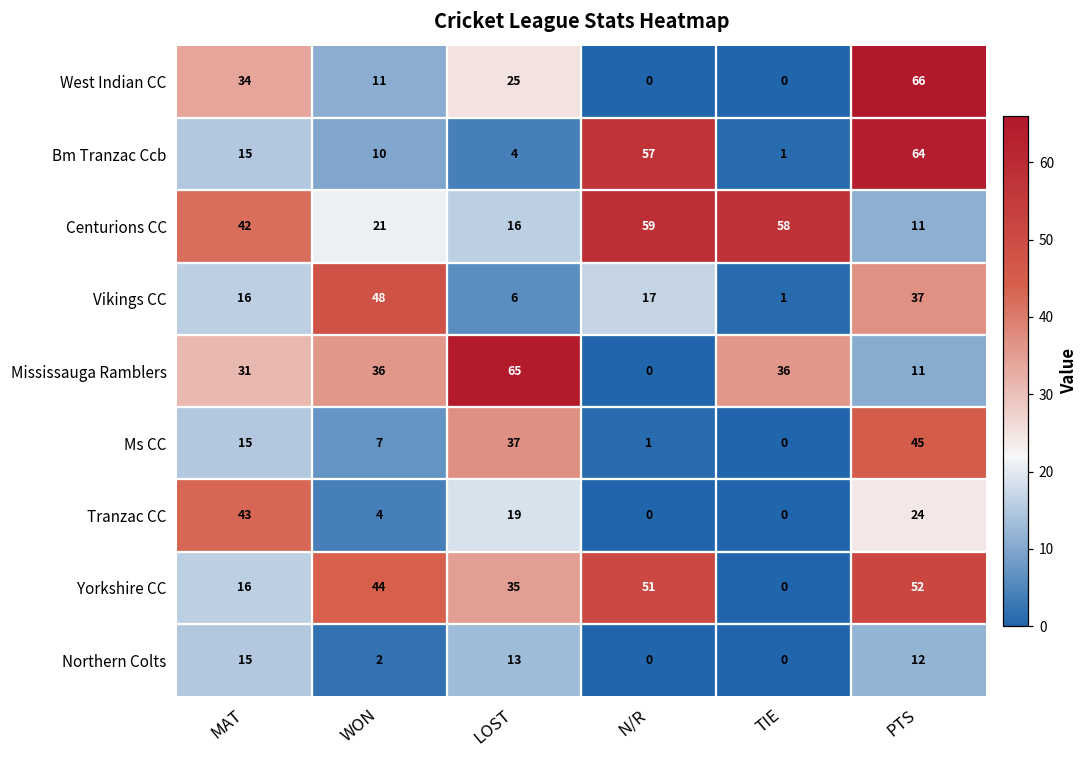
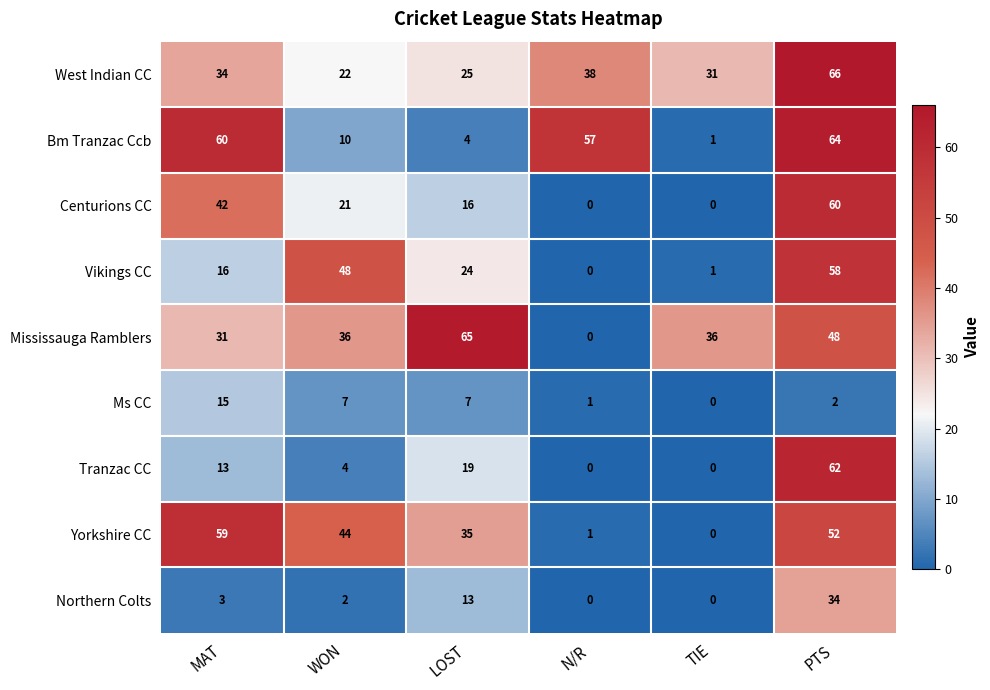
  {
    "West Indian CC": {
      "MAT": 34,
-     "WON": 11,
+     "WON": 22,
      "LOST": 25,
-     "N/R": 0,
-     "TIE": 0,
+     "N/R": 38,
+     "TIE": 31,
      "PTS": 66
    },
    "Bm Tranzac Ccb": {
-     "MAT": 15,
+     "MAT": 60,
      "WON": 10,
      "LOST": 4,
      "N/R": 57,
      "TIE": 1,
      "PTS": 64
    },
    "Centurions CC": {
      "MAT": 42,
      "WON": 21,
      "LOST": 16,
-     "N/R": 59,
-     "TIE": 58,
-     "PTS": 11
+     "N/R": 0,
+     "TIE": 0,
+     "PTS": 60
    },
    "Vikings CC": {
      "MAT": 16,
      "WON": 48,
-     "LOST": 6,
-     "N/R": 17,
+     "LOST": 24,
+     "N/R": 0,
      "TIE": 1,
-     "PTS": 37
+     "PTS": 58
    },
    "Mississauga Ramblers": {
      "MAT": 31,
      "WON": 36,
      "LOST": 65,
      "N/R": 0,
      "TIE": 36,
-     "PTS": 11
+     "PTS": 48
    },
    "Ms CC": {
      "MAT": 15,
      "WON": 7,
-     "LOST": 37,
+     "LOST": 7,
      "N/R": 1,
      "TIE": 0,
-     "PTS": 45
+     "PTS": 2
    },
    "Tranzac CC": {
-     "MAT": 43,
+     "MAT": 13,
      "WON": 4,
      "LOST": 19,
      "N/R": 0,
      "TIE": 0,
-     "PTS": 24
+     "PTS": 62
    },
    "Yorkshire CC": {
-     "MAT": 16,
+     "MAT": 59,
      "WON": 44,
      "LOST": 35,
-     "N/R": 51,
+     "N/R": 1,
      "TIE": 0,
      "PTS": 52
    },
    "Northern Colts": {
-     "MAT": 15,
+     "MAT": 3,
      "WON": 2,
      "LOST": 13,
      "N/R": 0,
      "TIE": 0,
-     "PTS": 12
+     "PTS": 34
    }
  }
